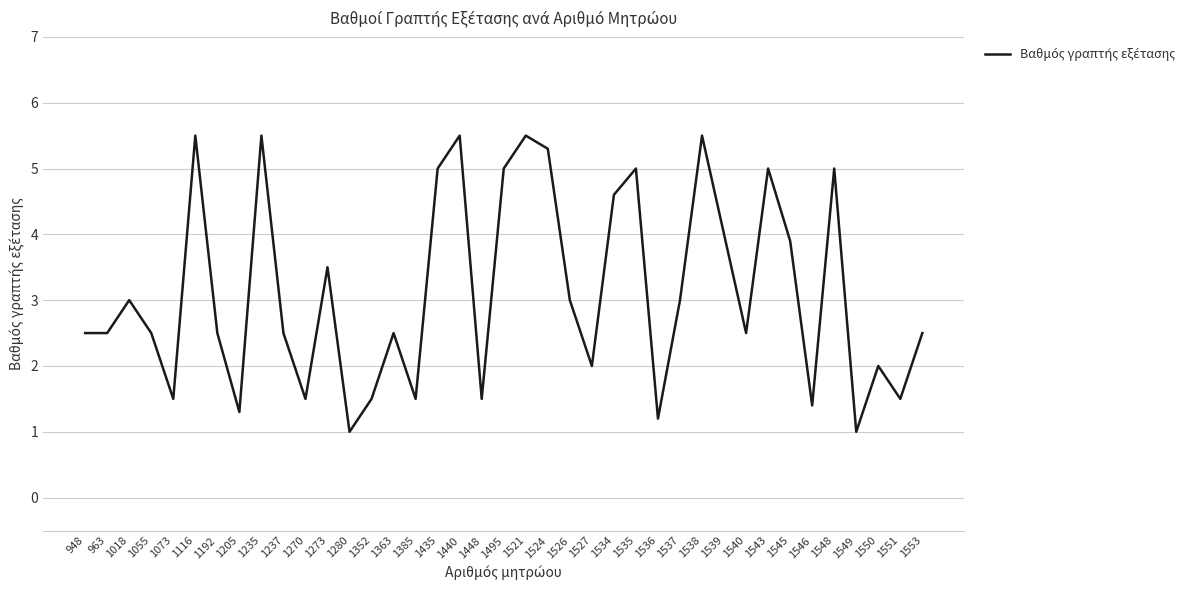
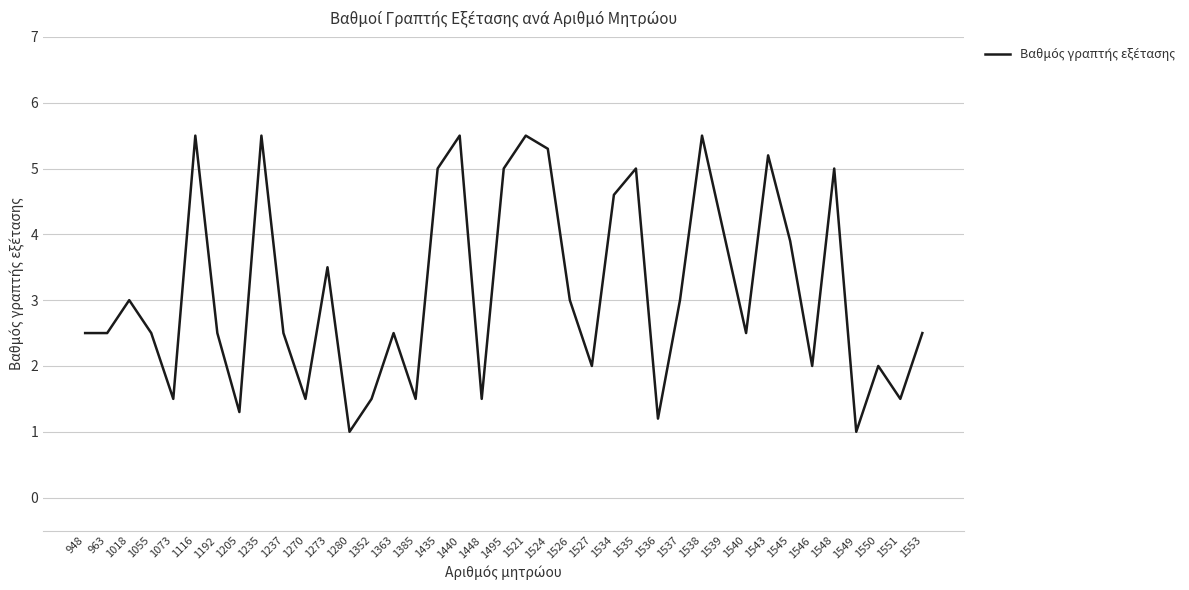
  {
    "948": 2.5,
    "963": 2.5,
    "1018": 3.0,
    "1055": 2.5,
    "1073": 1.5,
    "1116": 5.5,
    "1192": 2.5,
    "1205": 1.3,
    "1235": 5.5,
    "1237": 2.5,
    "1270": 1.5,
    "1273": 3.5,
    "1280": 1.0,
    "1352": 1.5,
    "1363": 2.5,
    "1385": 1.5,
    "1435": 5.0,
    "1440": 5.5,
    "1448": 1.5,
    "1495": 5.0,
    "1521": 5.5,
    "1524": 5.3,
    "1526": 3.0,
    "1527": 2.0,
    "1534": 4.6,
    "1535": 5.0,
    "1536": 1.2,
    "1537": 3.0,
    "1538": 5.5,
    "1539": 4.0,
    "1540": 2.5,
-   "1543": 5.0,
+   "1543": 5.2,
    "1545": 3.9,
-   "1546": 1.4,
+   "1546": 2.0,
    "1548": 5.0,
    "1549": 1.0,
    "1550": 2.0,
    "1551": 1.5,
    "1553": 2.5
  }
